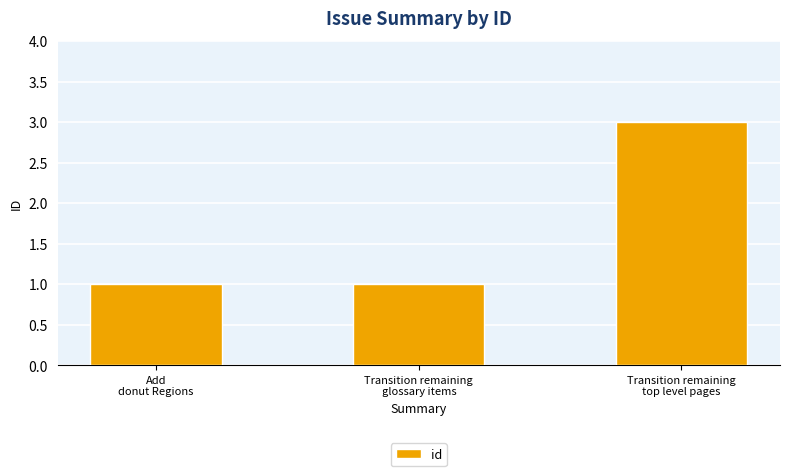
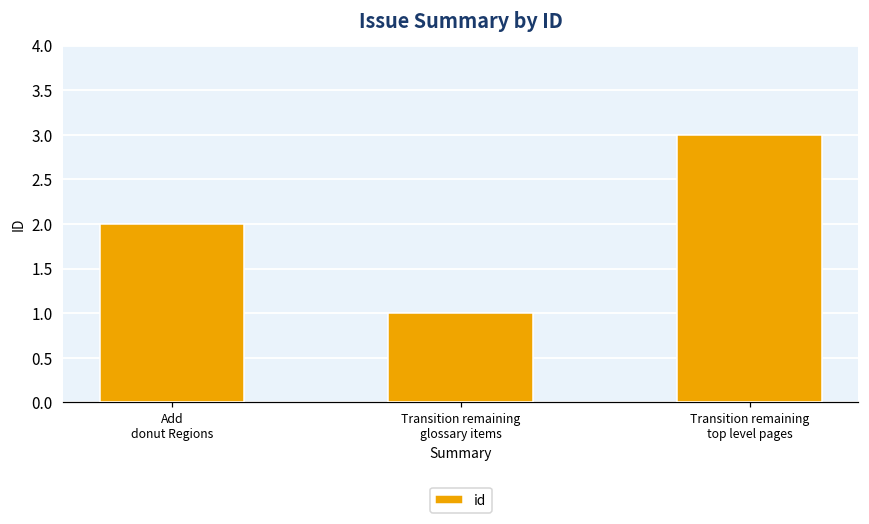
  {
-   "Add donut Regions": 1,
+   "Add donut Regions": 2,
    "Transition remaining glossary items": 1,
    "Transition remaining top level pages": 3
  }
